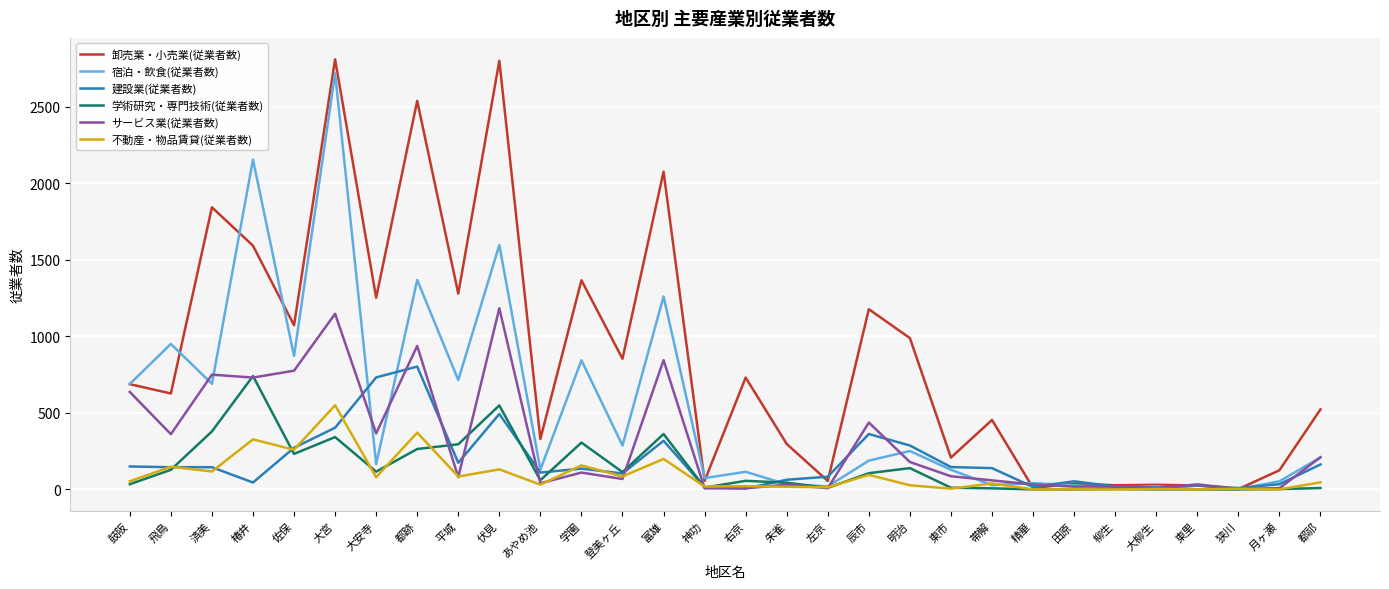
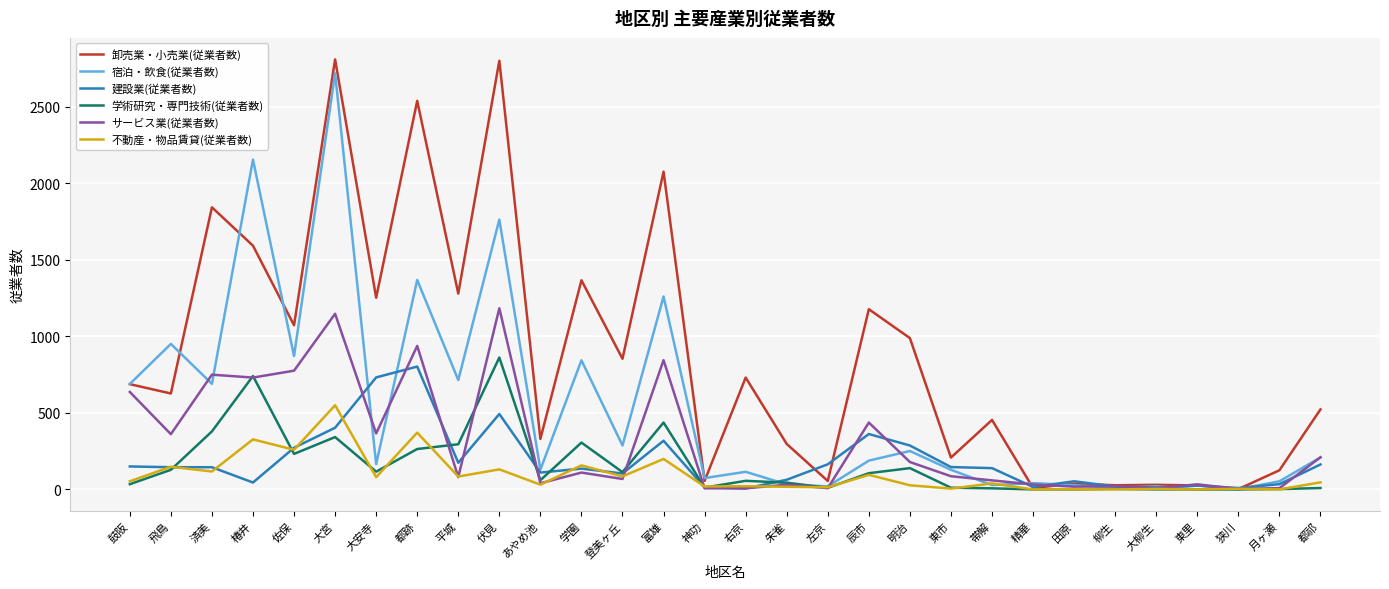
  {
    "卸売業・小売業(従業者数)": {
      "飛鳥": 630,
      "済美": 1840,
      "椿井": 1590,
      "佐保": 1070,
      "大宮": 2810,
      "大安寺": 1250,
      "都跡": 2540,
      "平城": 1280,
      "伏見": 2800,
      "あやめ池": 330,
      "学園": 1370,
      "登美ヶ丘": 850,
      "富雄": 2080,
      "神功": 60,
      "右京": 730,
      "朱雀": 300,
      "左京": 60,
      "辰市": 1180,
      "明治": 990,
      "東市": 210,
      "帯解": 450,
      "月ヶ瀬": 130,
      "都祁": 520
    },
    "宿泊・飲食(従業者数)": {
      "飛鳥": 950,
      "済美": 690,
      "椿井": 2160,
      "佐保": 870,
      "大宮": 2720,
      "大安寺": 170,
      "都跡": 1370,
      "平城": 720,
-     "伏見": 1600,
+     "伏見": 1760,
      "あやめ池": 130,
      "学園": 840,
      "登美ヶ丘": 290,
      "富雄": 1260,
      "神功": 70,
      "右京": 120,
      "辰市": 190,
      "明治": 250,
      "東市": 130,
      "月ヶ瀬": 50
    },
    "建設業(従業者数)": {
      "鼓阪": 150,
      "済美": 150,
      "椿井": 50,
      "大宮": 400,
      "大安寺": 730,
      "都跡": 800,
      "平城": 170,
      "伏見": 490,
      "あやめ池": 110,
      "学園": 140,
      "富雄": 320,
      "朱雀": 60,
-     "左京": 80,
+     "左京": 160,
      "辰市": 360,
      "明治": 290,
      "東市": 150,
      "帯解": 140,
      "月ヶ瀬": 30,
      "都祁": 160
    },
    "学術研究・専門技術(従業者数)": {
      "鼓阪": 30,
      "飛鳥": 130,
      "済美": 380,
      "佐保": 230,
      "大宮": 340,
      "大安寺": 120,
      "都跡": 260,
      "平城": 300,
-     "伏見": 550,
+     "伏見": 860,
      "あやめ池": 60,
      "学園": 310,
-     "富雄": 360,
+     "富雄": 440,
      "右京": 60,
      "明治": 140,
      "帯解": 10,
      "都祁": 10
    },
    "サービス業(従業者数)": {
      "鼓阪": 640,
      "飛鳥": 360,
      "済美": 750,
      "佐保": 780,
      "大宮": 1150,
      "大安寺": 370,
      "都跡": 940,
      "伏見": 1180,
      "学園": 110,
      "登美ヶ丘": 70,
      "富雄": 850,
      "辰市": 440,
      "明治": 180,
      "東市": 90,
      "帯解": 60
    },
    "不動産・物品賃貸(従業者数)": {
      "鼓阪": 50,
      "済美": 120,
      "椿井": 330,
      "大宮": 550,
      "大安寺": 80,
      "都跡": 370,
      "伏見": 130,
      "学園": 160,
      "登美ヶ丘": 90,
      "富雄": 200,
      "明治": 30,
      "都祁": 50
    }
  }
